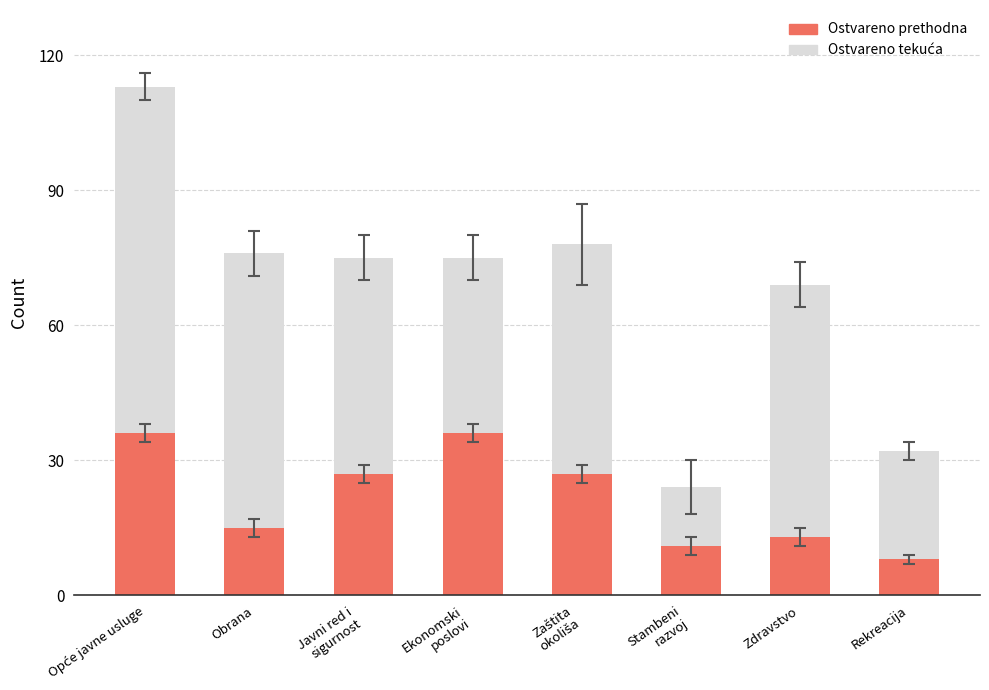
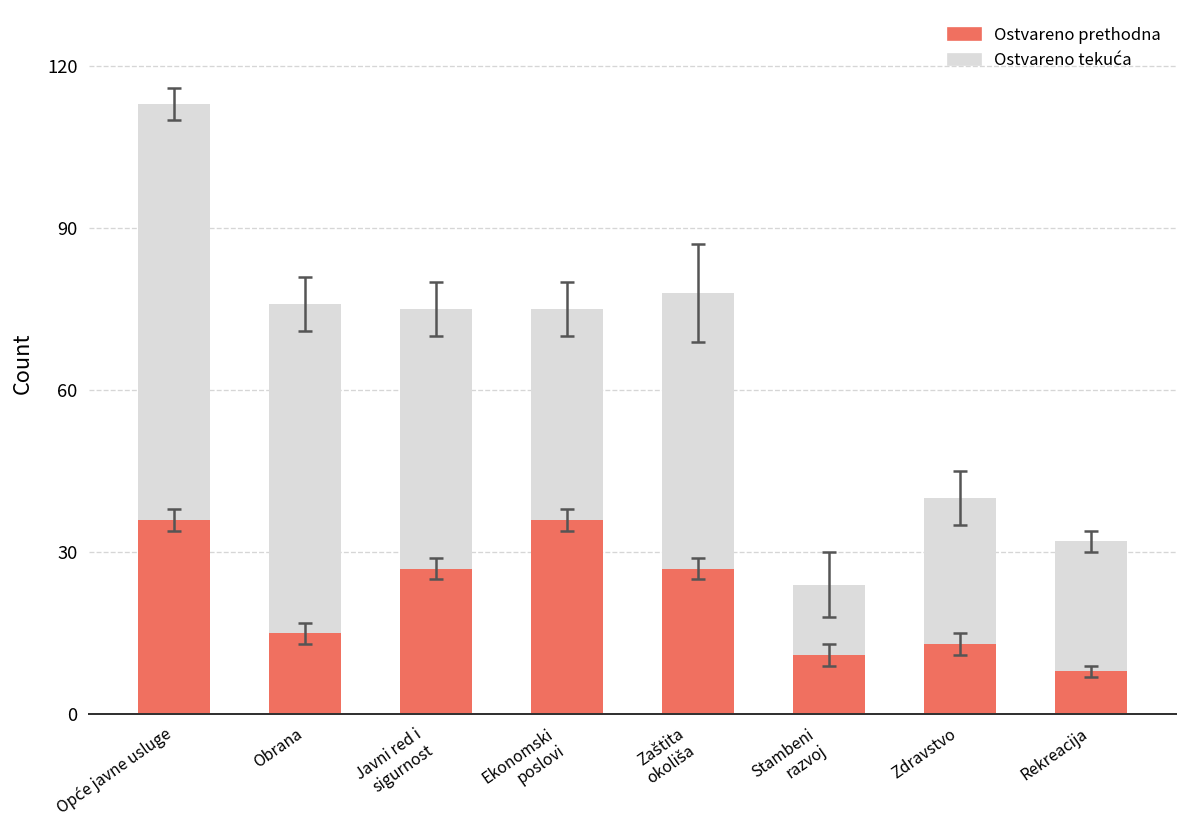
  {
    "Ostvareno tekuća": {
      "Opće javne usluge": 113,
      "Obrana": 76,
      "Javni red i sigurnost": 75,
      "Ekonomski poslovi": 75,
      "Zaštita okoliša": 78,
      "Stambeni razvoj": 24,
-     "Zdravstvo": 69,
+     "Zdravstvo": 40,
      "Rekreacija": 32
    }
  }
